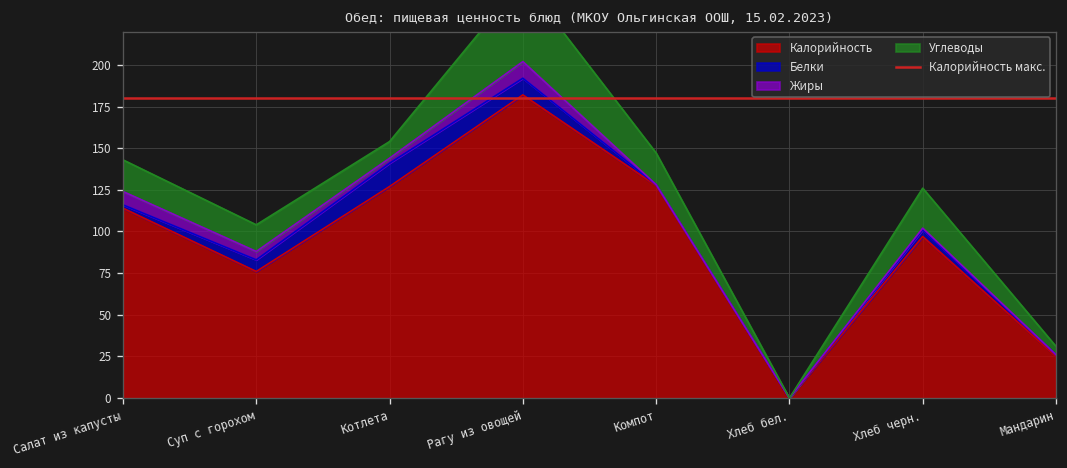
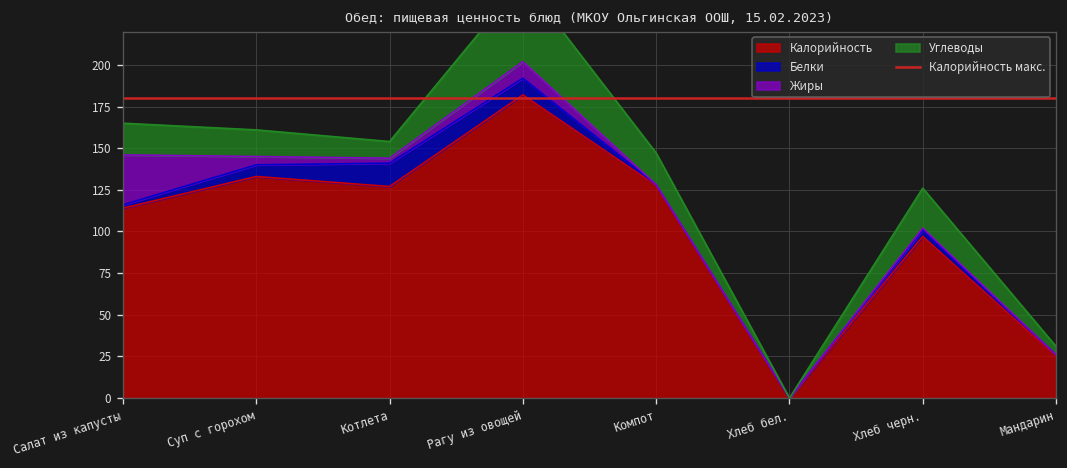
  {
    "Калорийность": {
      "Салат из капусты": 114,
-     "Суп с горохом": 76,
+     "Суп с горохом": 133,
      "Котлета": 127,
      "Рагу из овощей": 182,
      "Хлеб черн.": 97
    },
    "Белки": {
      "Салат из капусты": 2,
      "Суп с горохом": 7,
      "Котлета": 14,
      "Рагу из овощей": 10
    },
    "Жиры": {
-     "Салат из капусты": 8,
+     "Салат из капусты": 30,
      "Суп с горохом": 5,
      "Котлета": 3,
      "Рагу из овощей": 10
    },
    "Углеводы": {
      "Салат из капусты": 19,
      "Суп с горохом": 16,
      "Котлета": 10,
      "Компот": 19,
      "Хлеб черн.": 24,
      "Мандарин": 5
    }
  }
